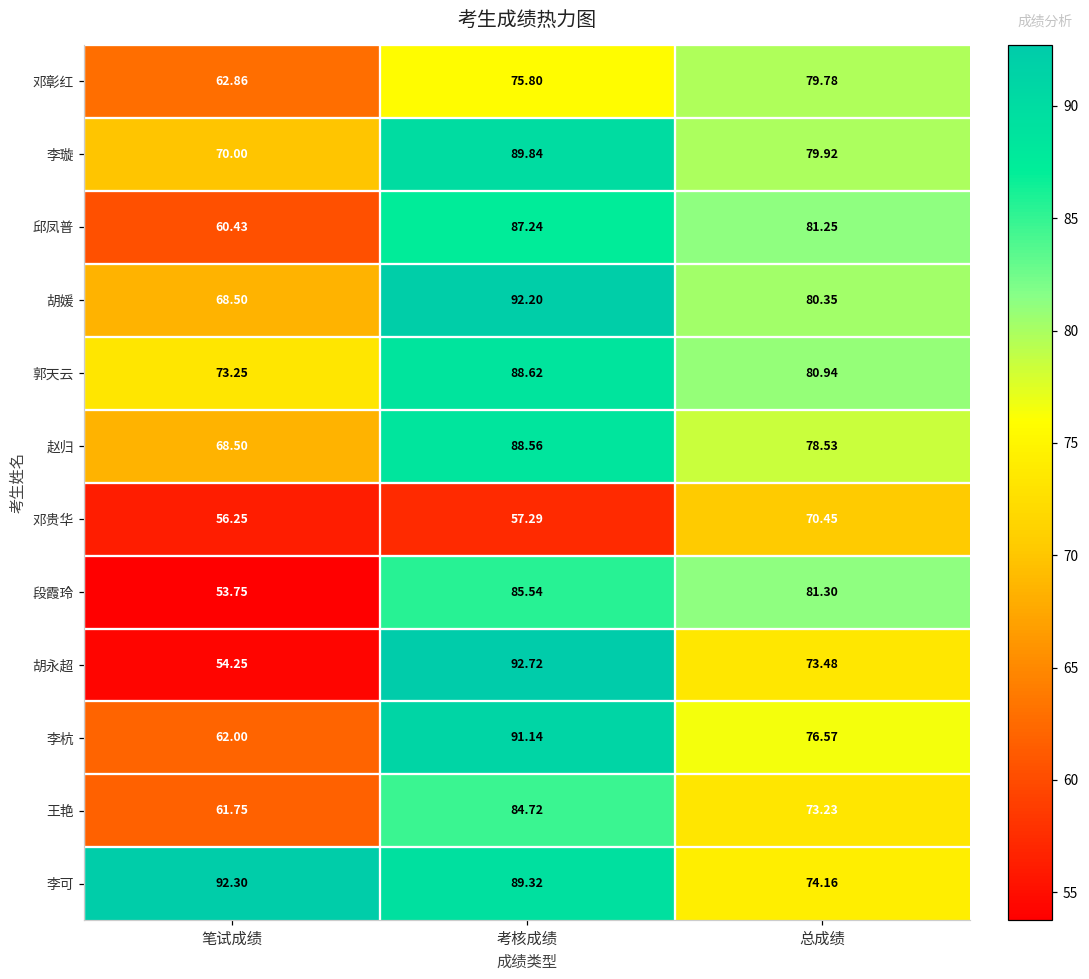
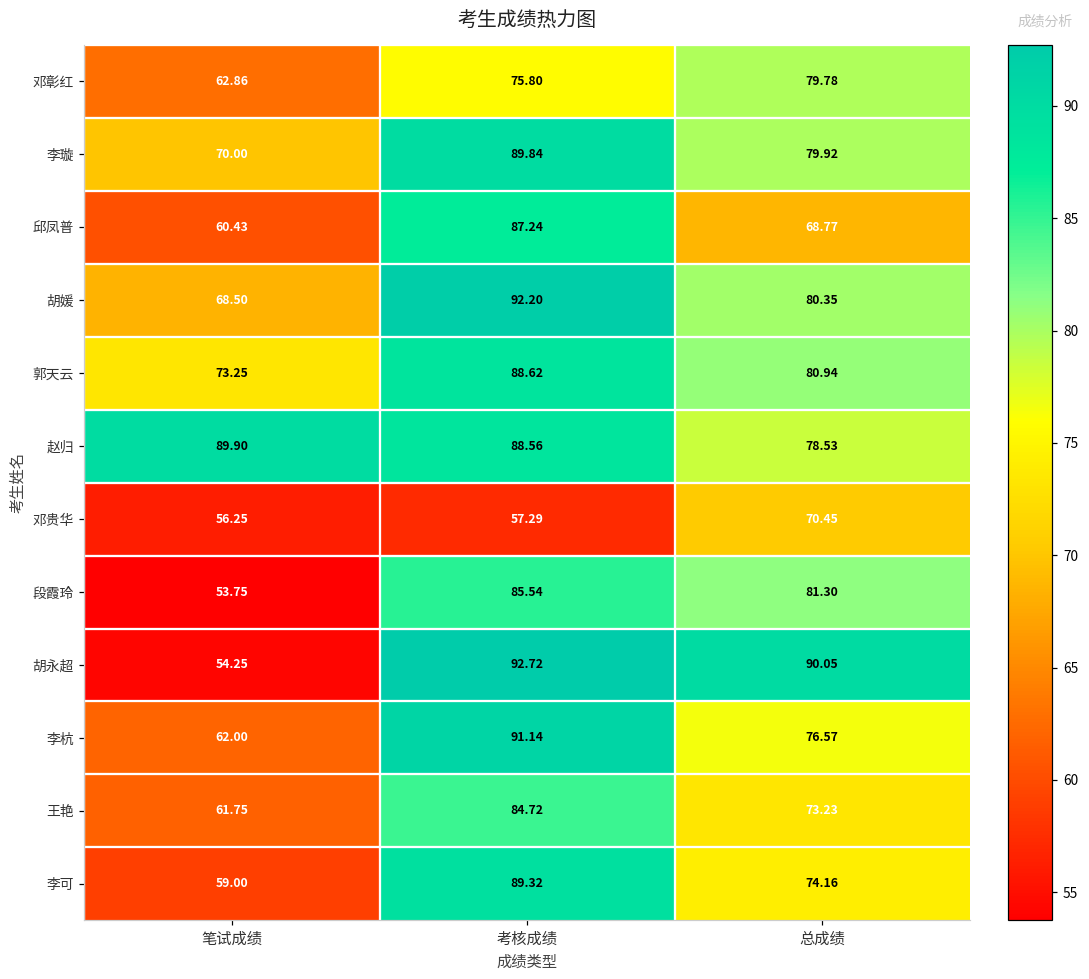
  {
    "邓彰红": {
      "笔试成绩": 62.86,
      "考核成绩": 75.80,
      "总成绩": 79.78
    },
    "李璇": {
      "笔试成绩": 70.00,
      "考核成绩": 89.84,
      "总成绩": 79.92
    },
    "邱凤普": {
      "笔试成绩": 60.43,
      "考核成绩": 87.24,
-     "总成绩": 81.25
+     "总成绩": 68.77
    },
    "胡媛": {
      "笔试成绩": 68.50,
      "考核成绩": 92.20,
      "总成绩": 80.35
    },
    "郭天云": {
      "笔试成绩": 73.25,
      "考核成绩": 88.62,
      "总成绩": 80.94
    },
    "赵归": {
-     "笔试成绩": 68.50,
+     "笔试成绩": 89.90,
      "考核成绩": 88.56,
      "总成绩": 78.53
    },
    "邓贵华": {
      "笔试成绩": 56.25,
      "考核成绩": 57.29,
      "总成绩": 70.45
    },
    "段霞玲": {
      "笔试成绩": 53.75,
      "考核成绩": 85.54,
      "总成绩": 81.30
    },
    "胡永超": {
      "笔试成绩": 54.25,
      "考核成绩": 92.72,
-     "总成绩": 73.48
+     "总成绩": 90.05
    },
    "李杭": {
      "笔试成绩": 62.00,
      "考核成绩": 91.14,
      "总成绩": 76.57
    },
    "王艳": {
      "笔试成绩": 61.75,
      "考核成绩": 84.72,
      "总成绩": 73.23
    },
    "李可": {
-     "笔试成绩": 92.30,
+     "笔试成绩": 59.00,
      "考核成绩": 89.32,
      "总成绩": 74.16
    }
  }
